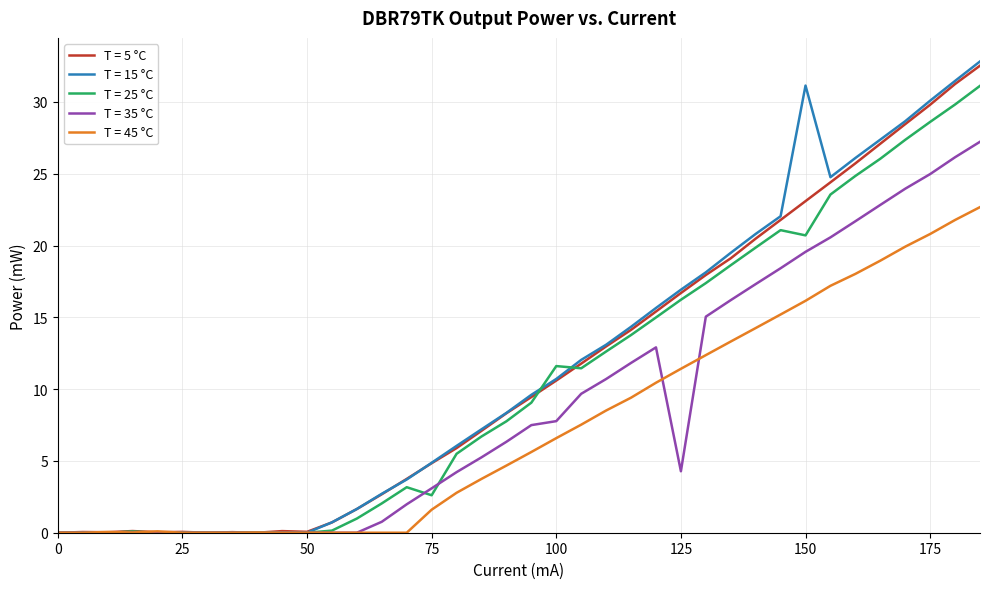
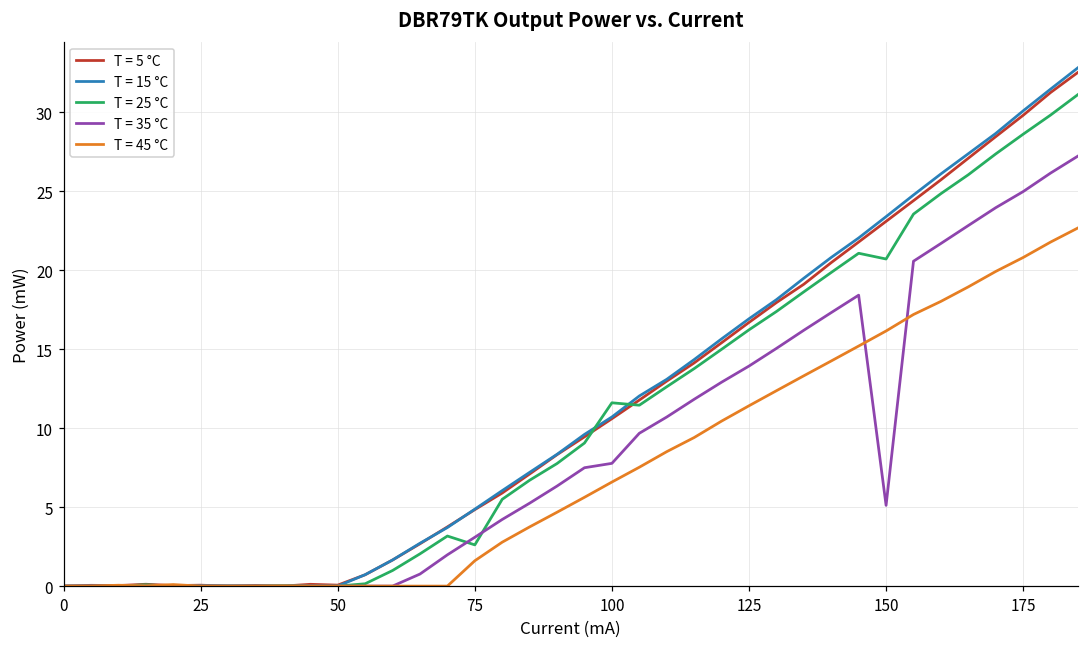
  {
    "T = 5 °C": {
      "125": 16.7,
      "150": 23.1,
      "175": 29.8
    },
    "T = 15 °C": {
      "125": 16.9,
-     "150": 31.1,
+     "150": 23.4,
      "175": 30.1
    },
    "T = 25 °C": {
      "75": 2.6,
      "100": 11.6,
      "125": 16.2,
      "150": 20.7,
      "175": 28.6
    },
    "T = 35 °C": {
      "75": 3.1,
      "100": 7.8,
-     "125": 4.3,
-     "150": 19.6,
+     "125": 13.9,
+     "150": 5.1,
      "175": 25.0
    },
    "T = 45 °C": {
      "75": 1.6,
      "100": 6.6,
      "125": 11.4,
      "150": 16.2,
      "175": 20.8
    }
  }
